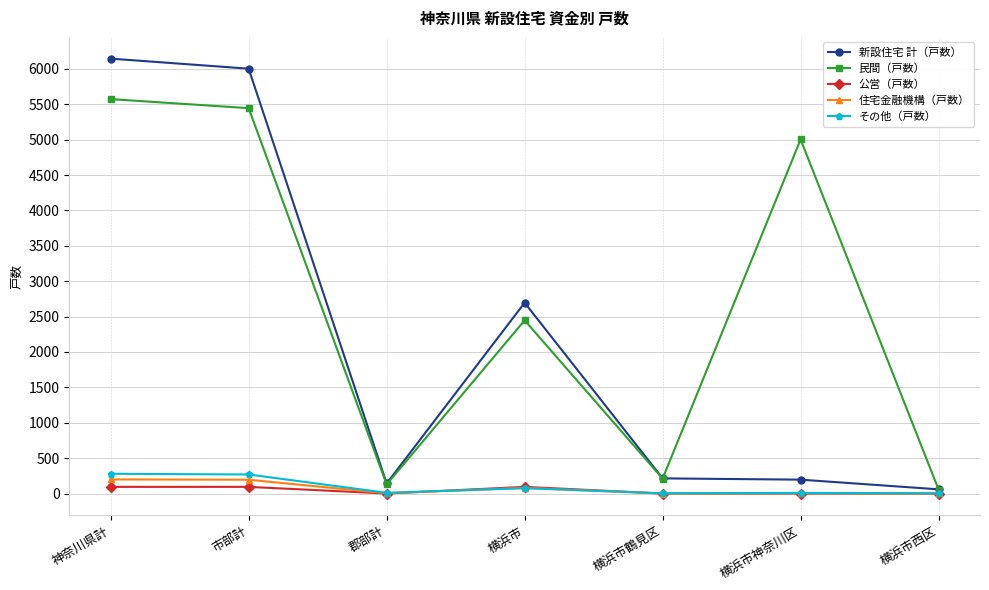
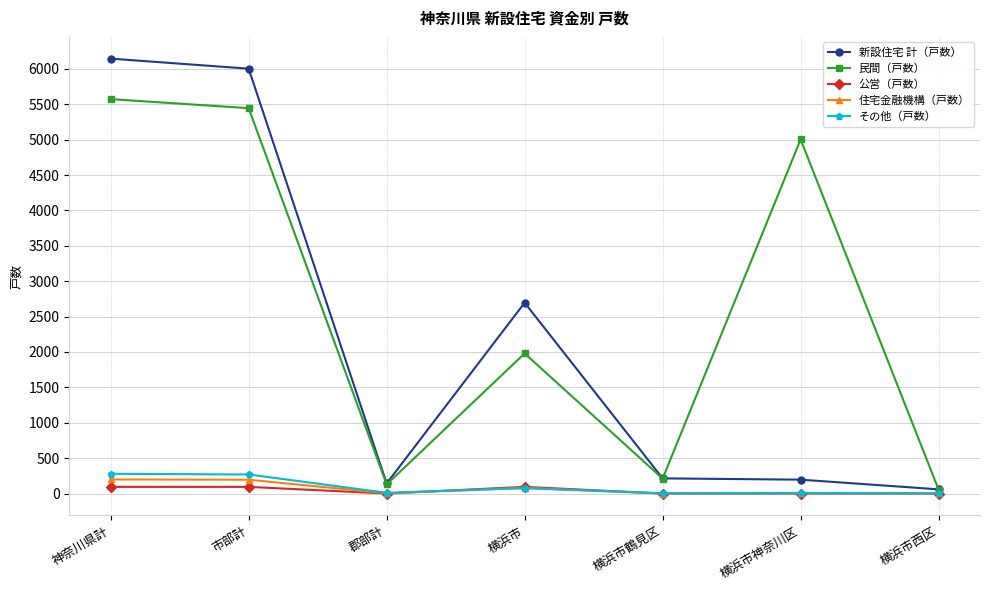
  {
    "新設住宅 計（戸数）": {
      "神奈川県計": 6100,
      "市部計": 6000,
      "横浜市": 2700,
      "横浜市神奈川区": 200
    },
    "民間（戸数）": {
      "神奈川県計": 5600,
      "市部計": 5400,
-     "横浜市": 2400,
+     "横浜市": 2000,
      "横浜市神奈川区": 5000
    },
    "公営（戸数）": {
      "神奈川県計": 100,
      "市部計": 100
    },
    "住宅金融機構（戸数）": {
      "神奈川県計": 200,
      "市部計": 200
    },
    "その他（戸数）": {
      "神奈川県計": 300,
      "市部計": 300
    }
  }
